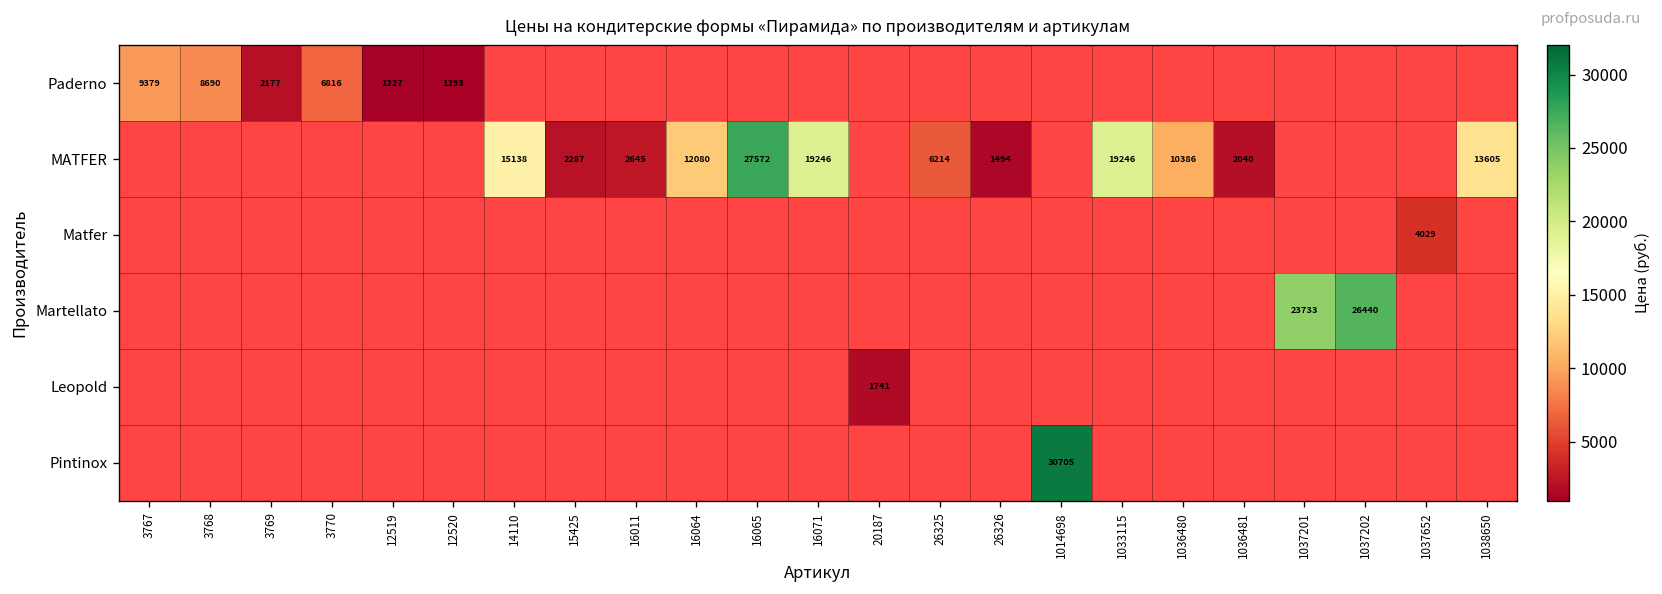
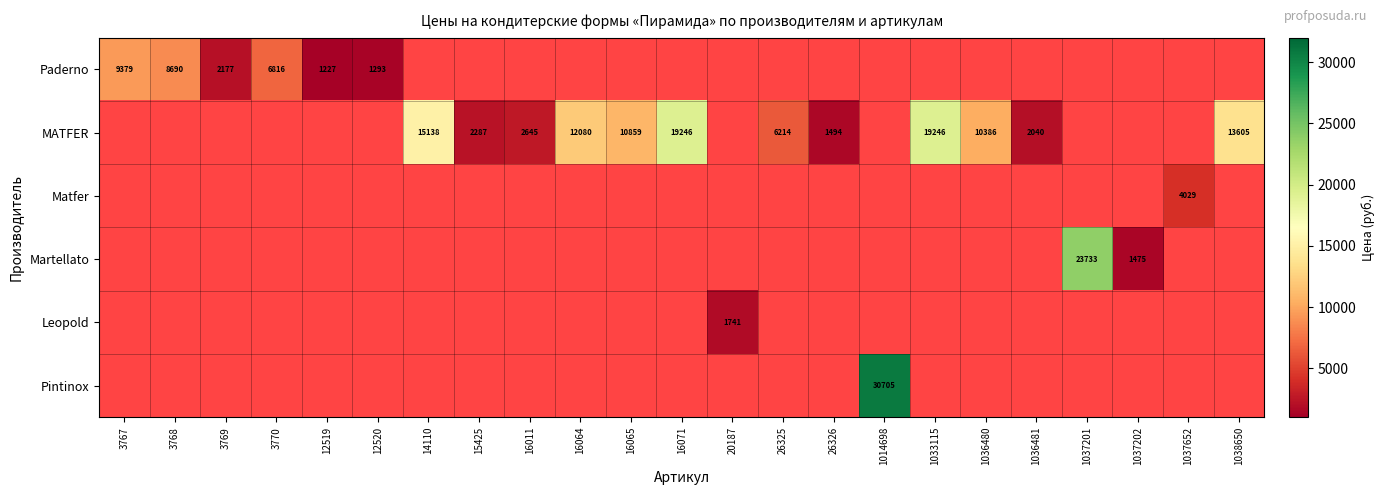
  {
    "Paderno": {
      "3767": 9379,
      "3768": 8690,
      "3769": 2177,
      "3770": 6816,
      "12519": 1227,
      "12520": 1293
    },
    "MATFER": {
      "14110": 15138,
      "15425": 2287,
      "16011": 2645,
      "16064": 12080,
-     "16065": 27572,
+     "16065": 10859,
      "16071": 19246,
      "26325": 6214,
      "26326": 1494,
      "1033115": 19246,
      "1036480": 10386,
      "1036481": 2040,
      "1038650": 13605
    },
    "Matfer": {
      "1037652": 4029
    },
    "Martellato": {
      "1037201": 23733,
-     "1037202": 26440
+     "1037202": 1475
    },
    "Leopold": {
      "20187": 1741
    },
    "Pintinox": {
      "1014698": 30705
    }
  }
